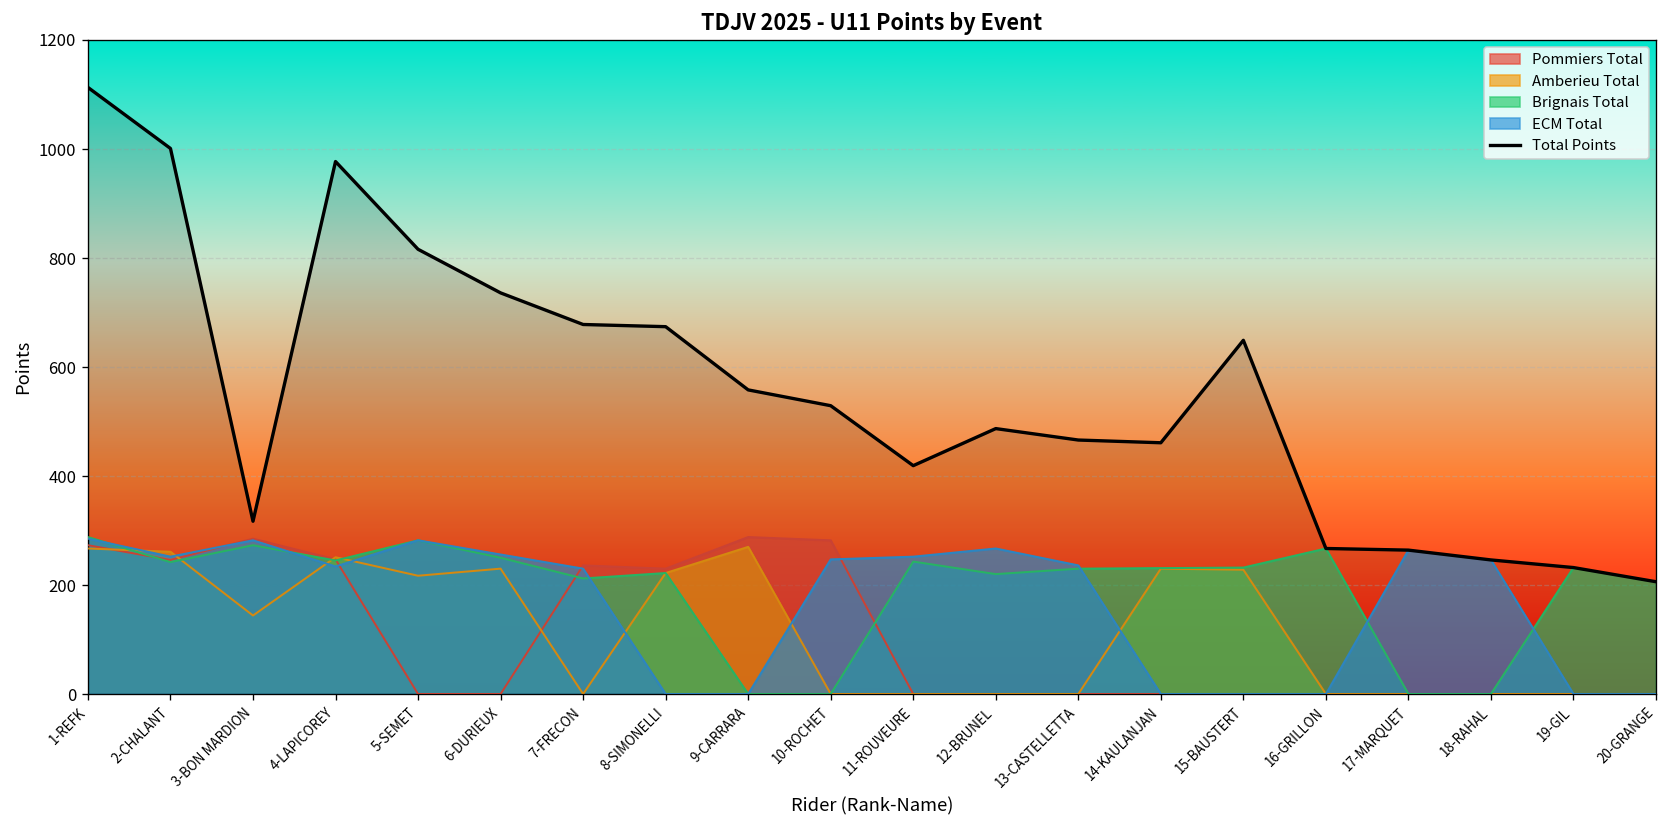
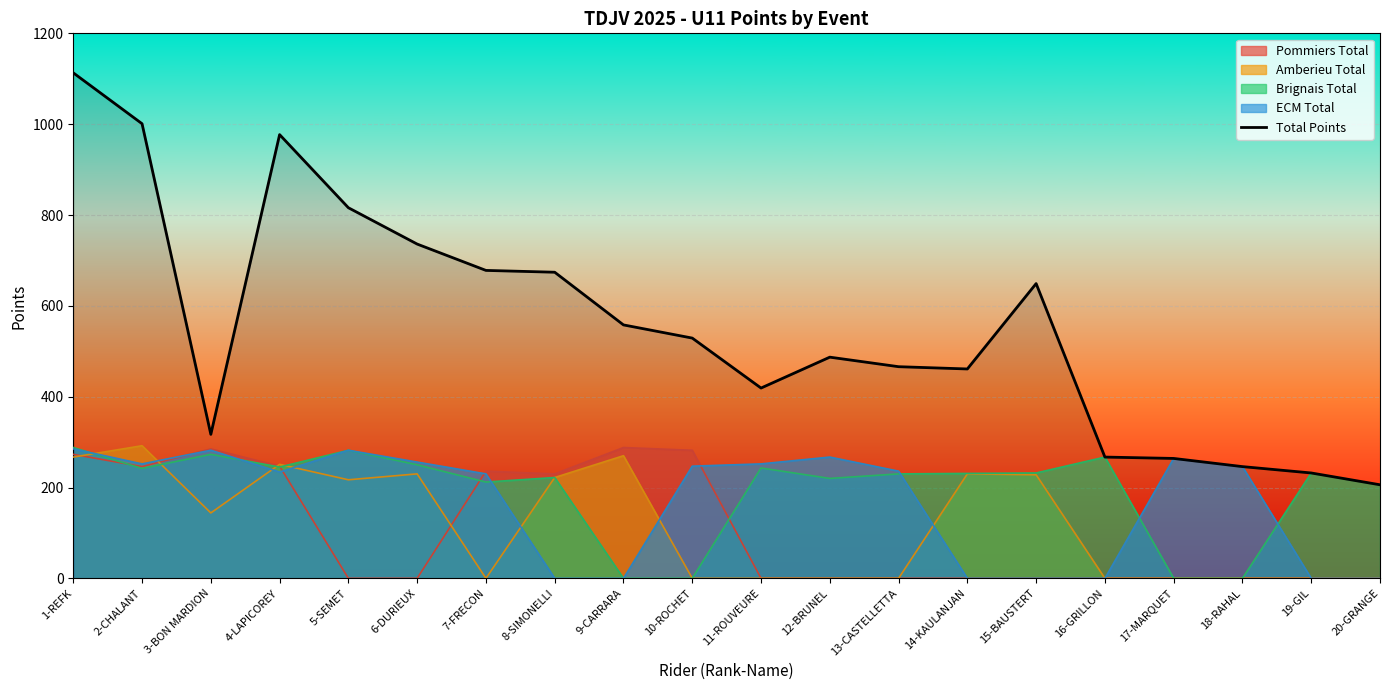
  {
    "Pommiers Total": {
      "1-REFK": 270,
      "5-SEMET": 0,
      "6-DURIEUX": 0,
      "7-FRECON": 240,
      "8-SIMONELLI": 230,
      "9-CARRARA": 290,
      "10-ROCHET": 280
    },
    "Amberieu Total": {
      "1-REFK": 270,
-     "2-CHALANT": 260,
+     "2-CHALANT": 290,
      "3-BON MARDION": 140,
      "5-SEMET": 220,
      "6-DURIEUX": 230,
      "7-FRECON": 0,
      "9-CARRARA": 270
    },
    "Brignais Total": {
      "3-BON MARDION": 270,
      "6-DURIEUX": 250,
      "7-FRECON": 210,
      "11-ROUVEURE": 240,
      "12-BRUNEL": 220,
      "13-CASTELLETTA": 230
    },
    "ECM Total": {
      "2-CHALANT": 250,
      "4-LAPICOREY": 230,
      "6-DURIEUX": 260,
      "7-FRECON": 230,
      "8-SIMONELLI": 0,
      "10-ROCHET": 250,
      "11-ROUVEURE": 250,
      "12-BRUNEL": 270,
      "13-CASTELLETTA": 240
    },
    "Total Points": {
      "1-REFK": 1110,
      "2-CHALANT": 1000,
      "3-BON MARDION": 320,
      "4-LAPICOREY": 980,
      "5-SEMET": 820,
      "6-DURIEUX": 740,
      "7-FRECON": 680,
      "8-SIMONELLI": 670,
      "9-CARRARA": 560,
      "10-ROCHET": 530,
      "11-ROUVEURE": 420,
      "12-BRUNEL": 490,
      "13-CASTELLETTA": 470,
      "14-KAULANJAN": 460,
      "15-BAUSTERT": 650
    }
  }
